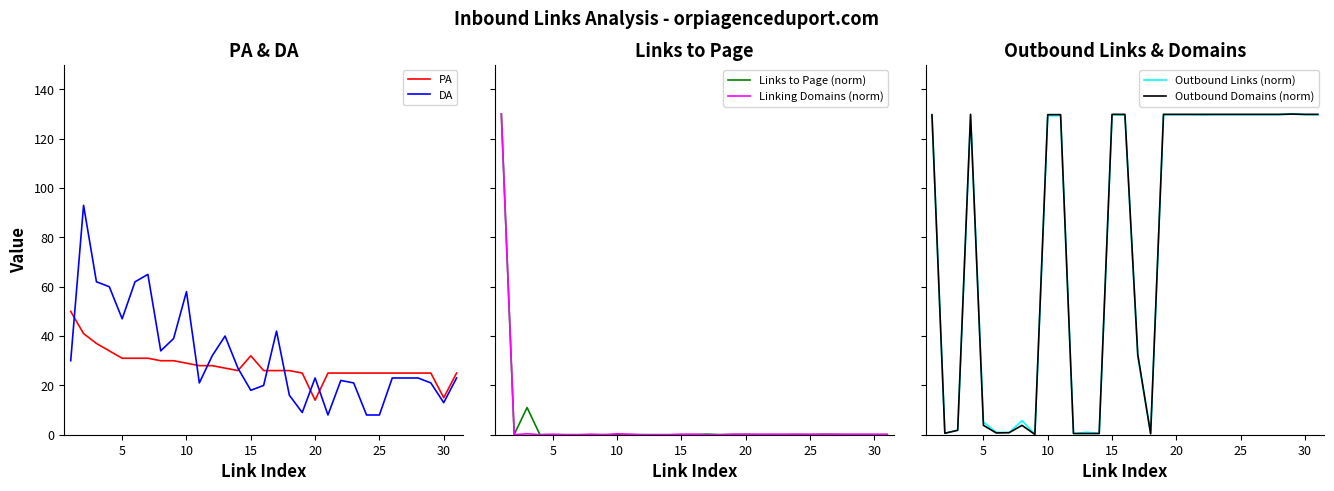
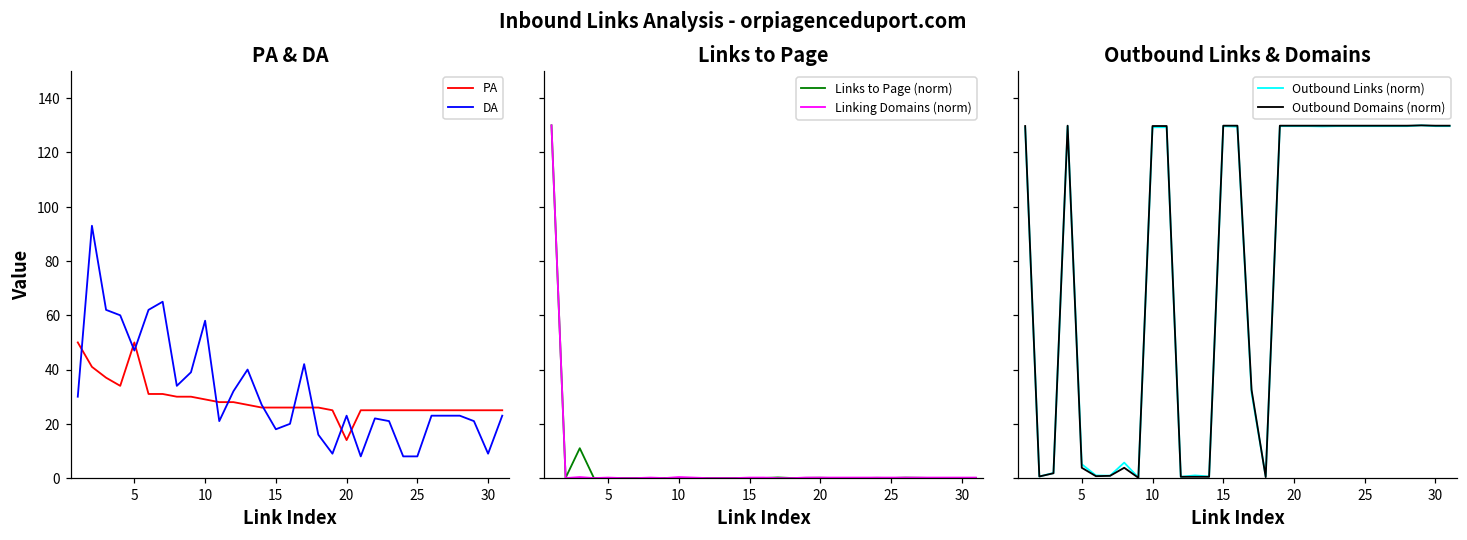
  {
    "PA & DA": {
      "PA": {
-       "5": 31,
+       "5": 50,
        "10": 29,
-       "15": 32,
+       "15": 26,
        "20": 14,
        "25": 25,
-       "30": 15
+       "30": 25
      },
      "DA": {
        "5": 47,
        "10": 58,
        "15": 18,
        "20": 23,
        "25": 8,
-       "30": 13
+       "30": 9
      }
    }
  }
